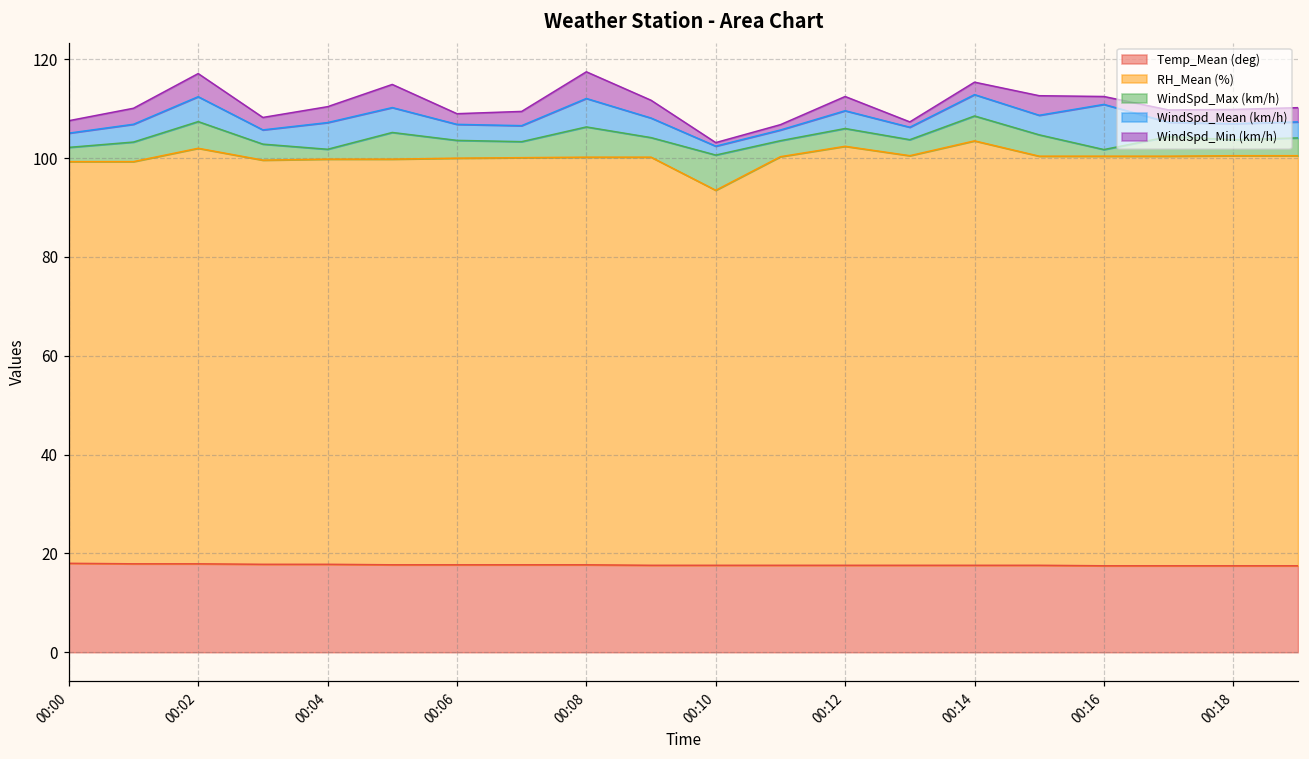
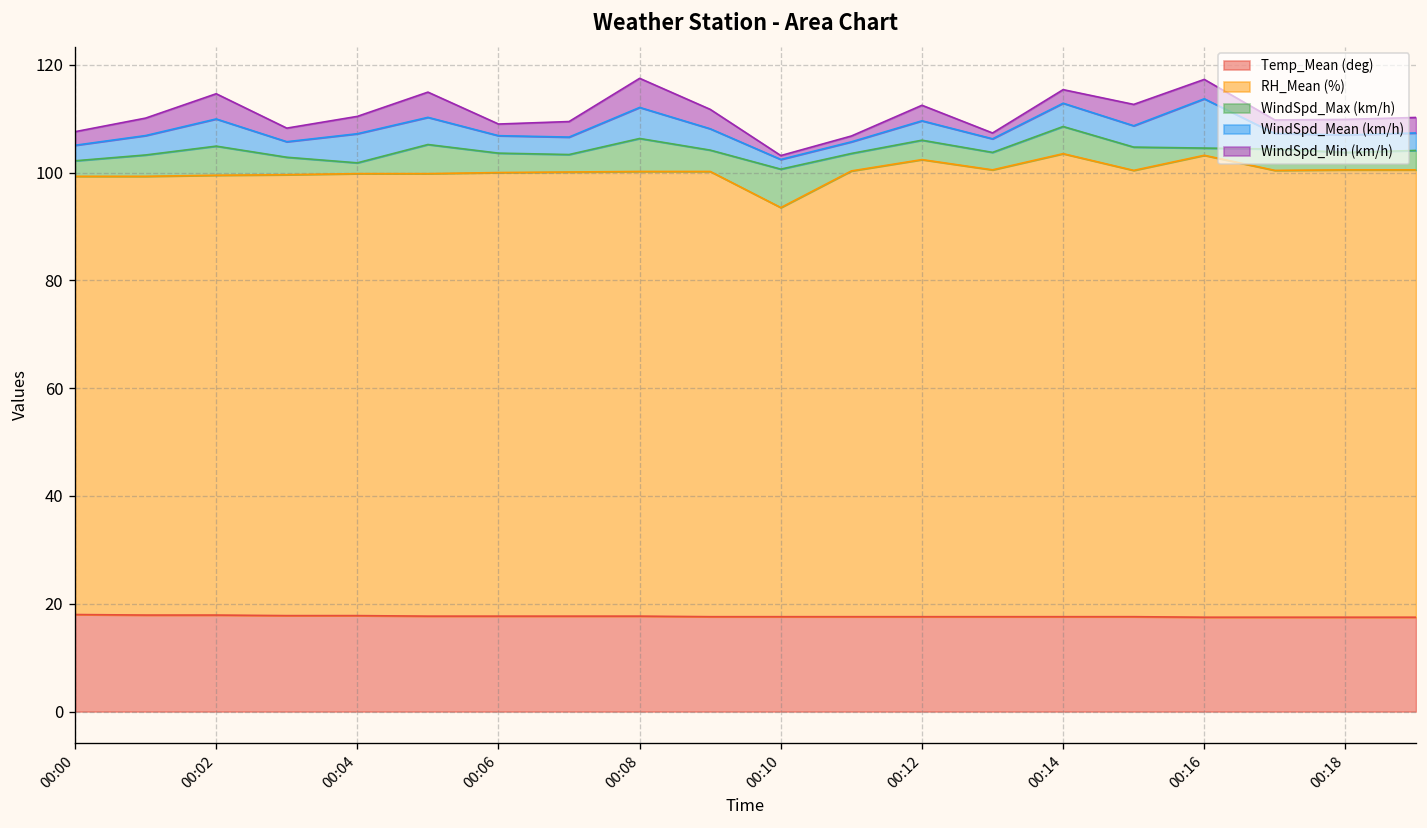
  {
    "Temp_Mean (deg)": {
      "00:00": 18,
      "00:02": 18,
      "00:04": 18,
      "00:06": 18,
      "00:08": 18,
      "00:10": 18,
      "00:12": 18,
      "00:14": 18,
      "00:16": 18,
      "00:18": 18
    },
    "RH_Mean (%)": {
      "00:00": 81,
-     "00:02": 84,
+     "00:02": 82,
      "00:04": 82,
      "00:06": 82,
      "00:08": 83,
      "00:10": 76,
      "00:12": 85,
      "00:14": 86,
-     "00:16": 83,
+     "00:16": 86,
      "00:18": 83
    },
    "WindSpd_Max (km/h)": {
      "00:00": 3,
      "00:02": 5,
      "00:04": 2,
      "00:06": 4,
      "00:08": 6,
      "00:10": 7,
      "00:12": 4,
      "00:14": 5,
      "00:16": 1
    },
    "WindSpd_Mean (km/h)": {
      "00:00": 3,
      "00:02": 5,
      "00:04": 5,
      "00:06": 3,
      "00:08": 6,
      "00:10": 2,
      "00:12": 4,
      "00:14": 4,
      "00:16": 9
    },
    "WindSpd_Min (km/h)": {
      "00:00": 3,
      "00:02": 5,
      "00:04": 3,
      "00:06": 2,
      "00:08": 5,
      "00:10": 1,
      "00:12": 3,
      "00:14": 3,
-     "00:16": 2
+     "00:16": 4
    }
  }
